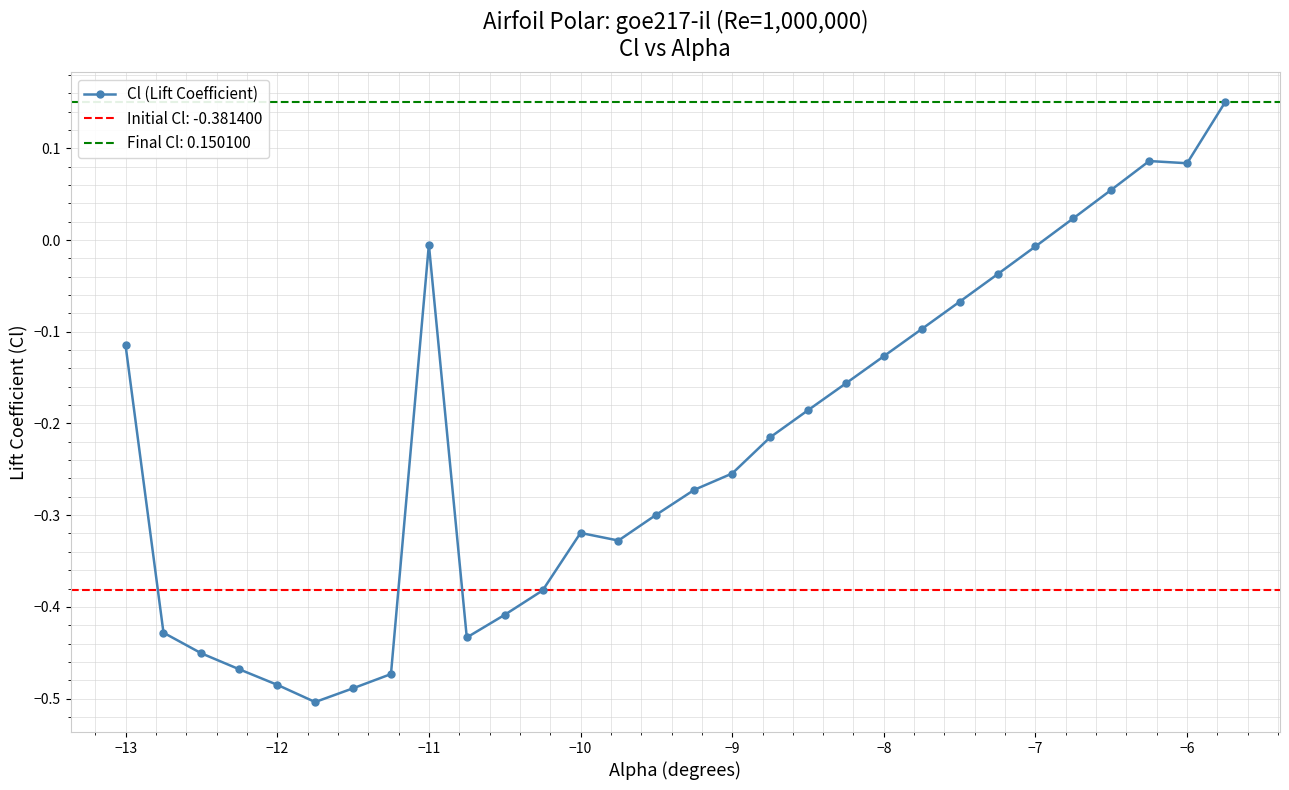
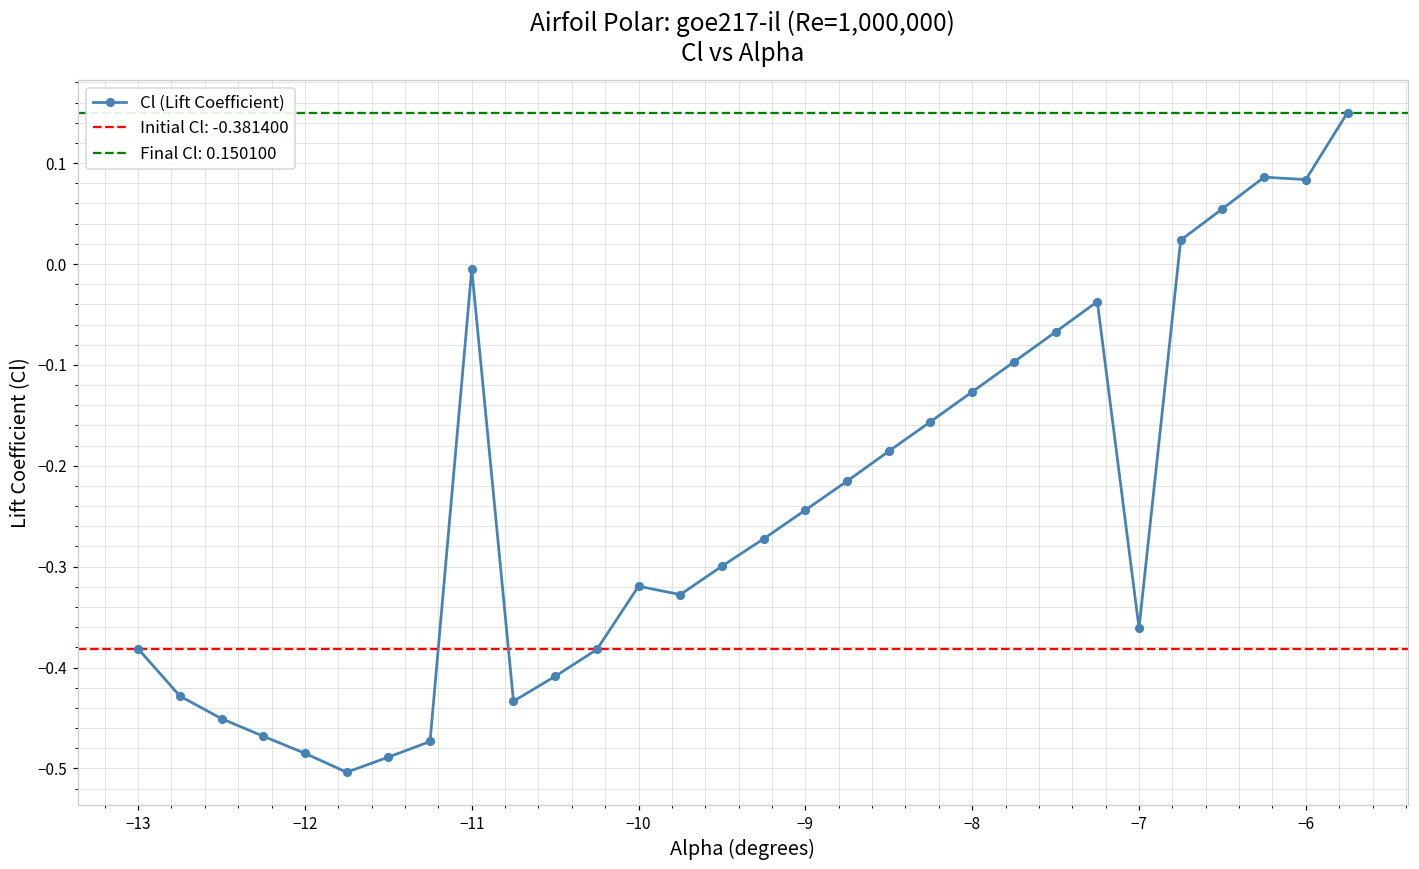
  {
-   "−13": -0.11,
+   "−13": -0.38,
    "−12": -0.49,
    "−11": -0.01,
    "−10": -0.32,
-   "−9": -0.25,
+   "−9": -0.24,
    "−8": -0.13,
-   "−7": -0.01,
+   "−7": -0.36,
    "−6": 0.08
  }
